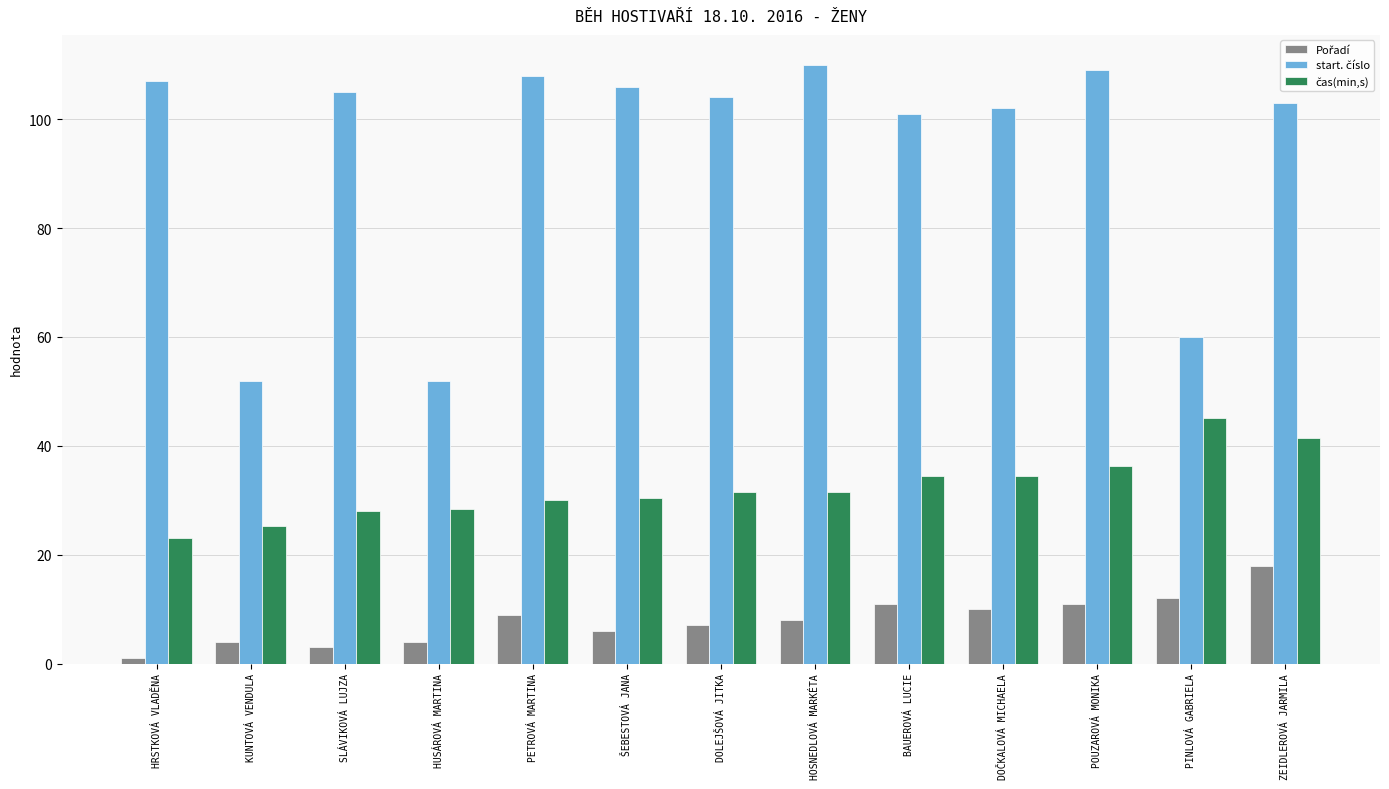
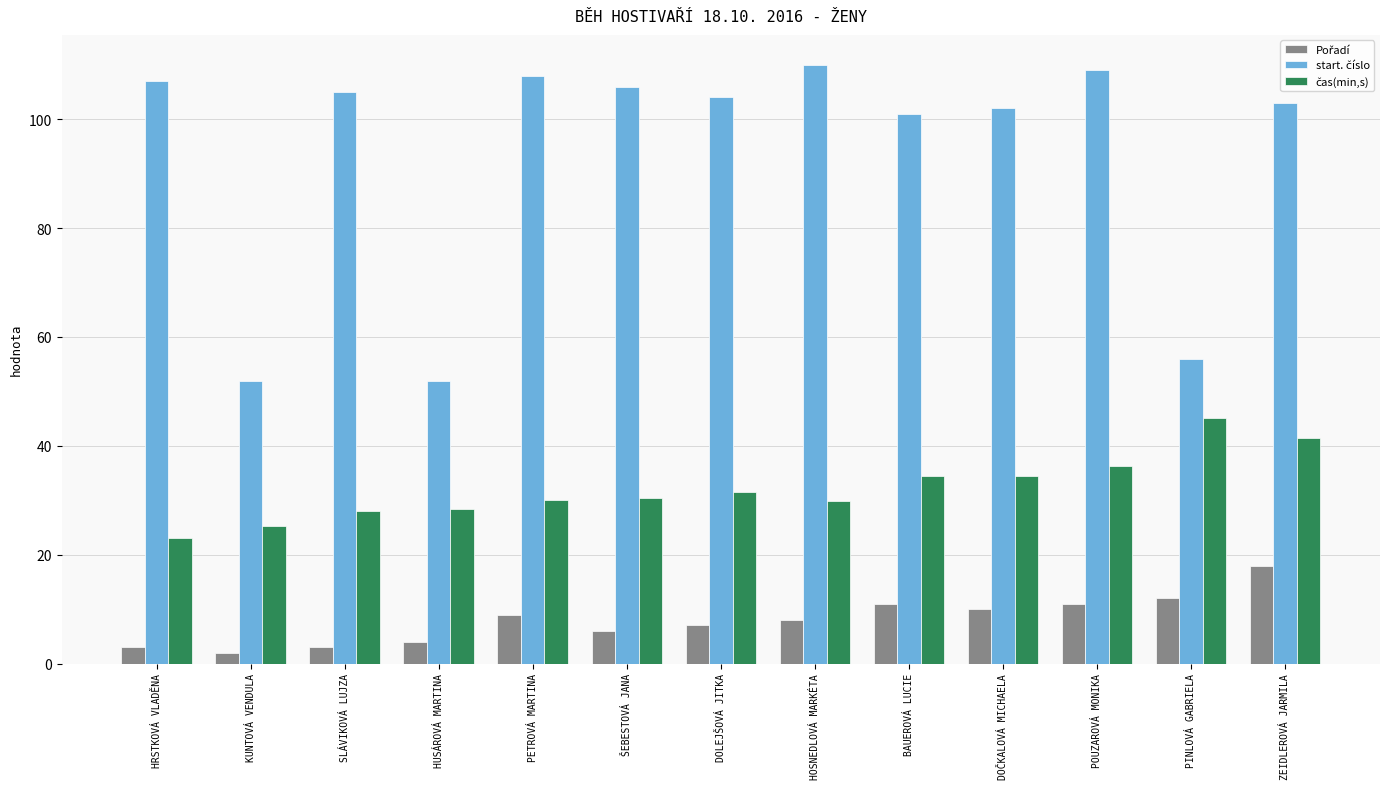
  {
    "Pořadí": {
-     "HRSTKOVÁ VLADĚNA": 1,
-     "KUNTOVÁ VENDULA": 4,
+     "HRSTKOVÁ VLADĚNA": 3,
+     "KUNTOVÁ VENDULA": 2,
      "SLÁVIKOVÁ LUJZA": 3,
      "HUSÁROVÁ MARTINA": 4,
      "PETROVÁ MARTINA": 9,
      "ŠEBESTOVÁ JANA": 6,
      "DOLEJŠOVÁ JITKA": 7,
      "HOSNEDLOVÁ MARKÉTA": 8,
      "BAUEROVÁ LUCIE": 11,
      "DOČKALOVÁ MICHAELA": 10,
      "POUZAROVÁ MONIKA": 11,
      "PINLOVÁ GABRIELA": 12,
      "ZEIDLEROVÁ JARMILA": 18
    },
    "start. číslo": {
      "HRSTKOVÁ VLADĚNA": 107,
      "KUNTOVÁ VENDULA": 52,
      "SLÁVIKOVÁ LUJZA": 105,
      "HUSÁROVÁ MARTINA": 52,
      "PETROVÁ MARTINA": 108,
      "ŠEBESTOVÁ JANA": 106,
      "DOLEJŠOVÁ JITKA": 104,
      "HOSNEDLOVÁ MARKÉTA": 110,
      "BAUEROVÁ LUCIE": 101,
      "DOČKALOVÁ MICHAELA": 102,
      "POUZAROVÁ MONIKA": 109,
-     "PINLOVÁ GABRIELA": 60,
+     "PINLOVÁ GABRIELA": 56,
      "ZEIDLEROVÁ JARMILA": 103
    },
    "čas(min,s)": {
      "HRSTKOVÁ VLADĚNA": 23,
      "KUNTOVÁ VENDULA": 25,
      "SLÁVIKOVÁ LUJZA": 28,
      "HUSÁROVÁ MARTINA": 28,
      "PETROVÁ MARTINA": 30,
      "ŠEBESTOVÁ JANA": 30,
      "DOLEJŠOVÁ JITKA": 31,
-     "HOSNEDLOVÁ MARKÉTA": 32,
+     "HOSNEDLOVÁ MARKÉTA": 30,
      "BAUEROVÁ LUCIE": 34,
      "DOČKALOVÁ MICHAELA": 35,
      "POUZAROVÁ MONIKA": 36,
      "PINLOVÁ GABRIELA": 45,
      "ZEIDLEROVÁ JARMILA": 42
    }
  }
